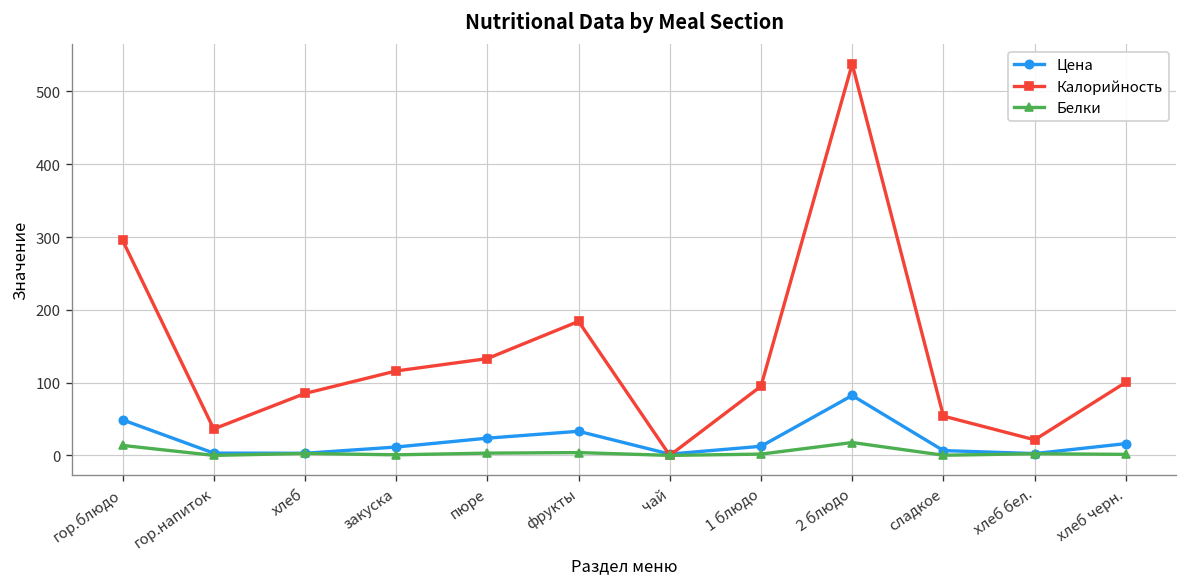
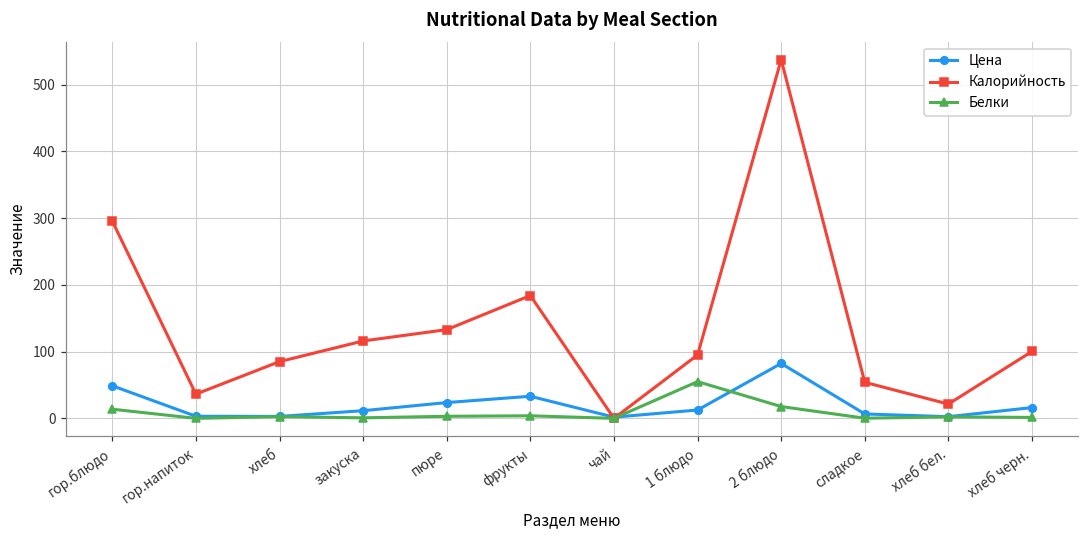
  {
    "Цена": {
      "гор.блюдо": 50,
      "закуска": 10,
      "пюре": 20,
      "фрукты": 30,
      "1 блюдо": 10,
      "2 блюдо": 80,
      "сладкое": 10,
      "хлеб черн.": 20
    },
    "Калорийность": {
      "гор.блюдо": 300,
      "гор.напиток": 40,
      "хлеб": 90,
      "закуска": 120,
      "пюре": 130,
      "фрукты": 180,
      "1 блюдо": 100,
      "2 блюдо": 540,
      "сладкое": 50,
      "хлеб бел.": 20,
      "хлеб черн.": 100
    },
    "Белки": {
      "гор.блюдо": 10,
      "закуска": 0,
      "пюре": 0,
      "фрукты": 0,
-     "1 блюдо": 0,
+     "1 блюдо": 60,
      "2 блюдо": 20,
      "сладкое": 0,
      "хлеб черн.": 0
    }
  }
